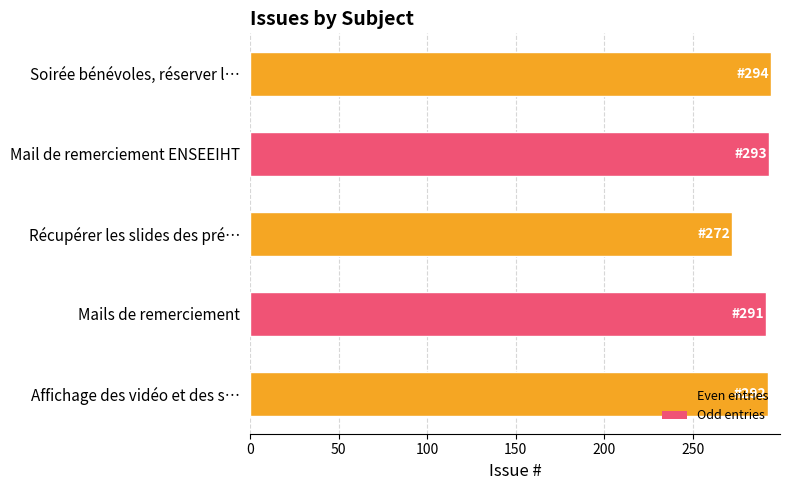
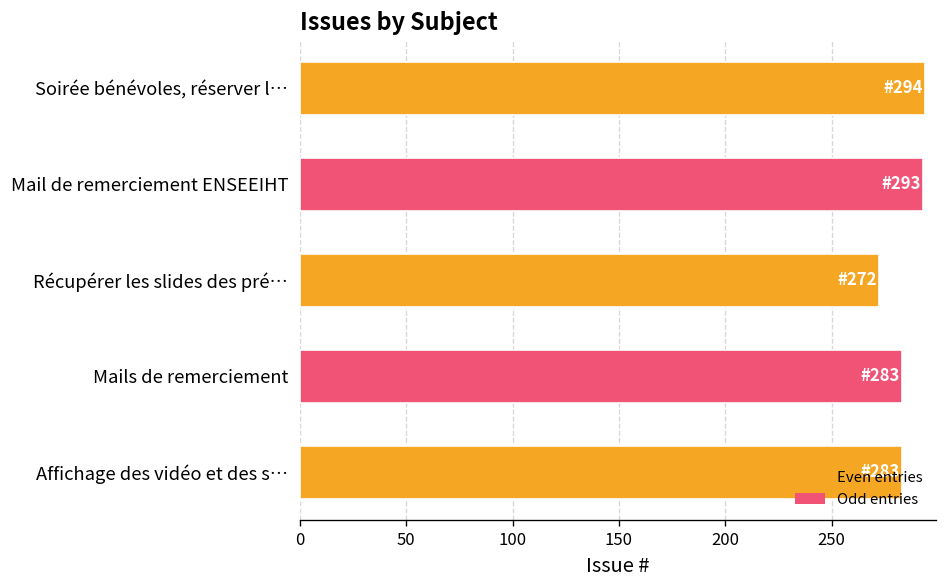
  {
    "Soirée bénévoles, réserver l…": 294,
    "Mail de remerciement ENSEEIHT": 293,
    "Récupérer les slides des pré…": 272,
-   "Mails de remerciement": 291,
-   "Affichage des vidéo et des s…": 292
+   "Mails de remerciement": 283,
+   "Affichage des vidéo et des s…": 283
  }
